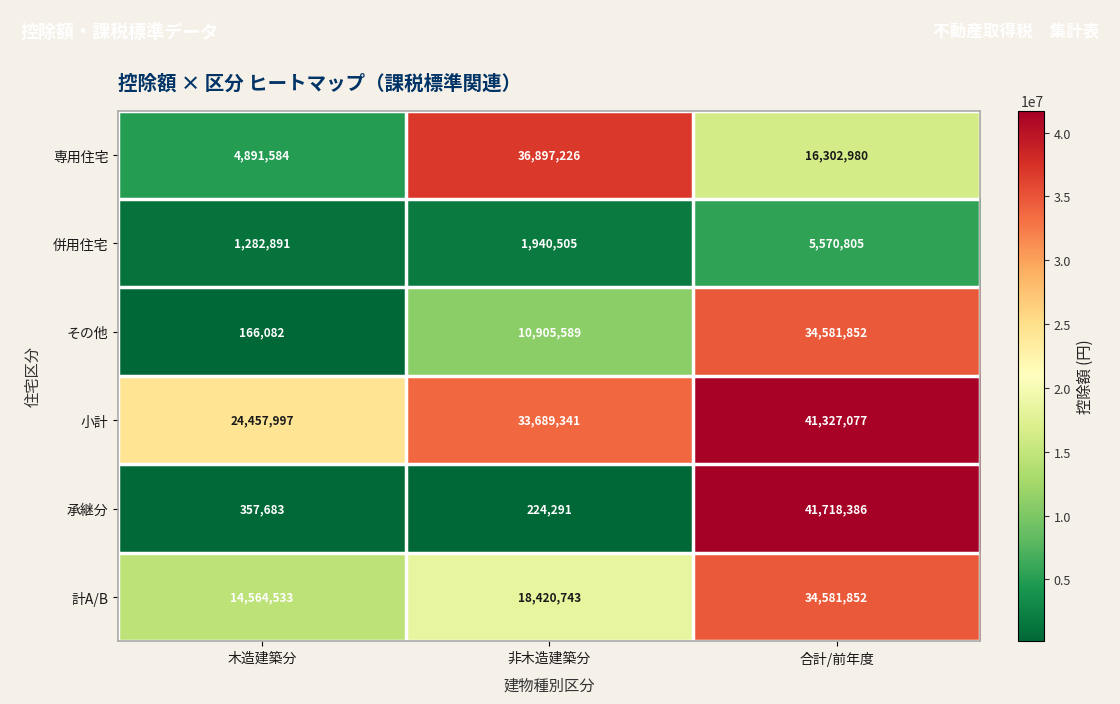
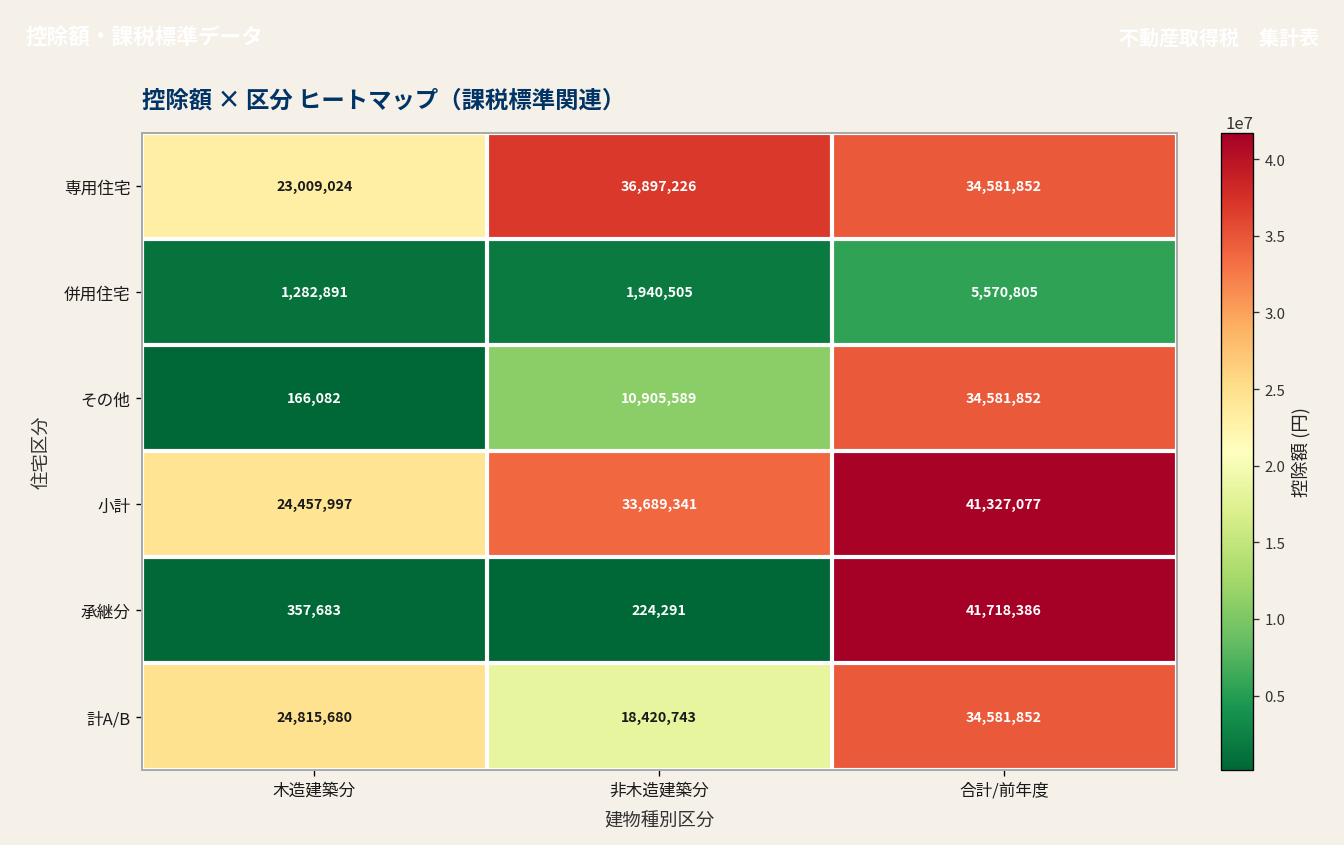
  {
    "専用住宅": {
-     "木造建築分": "4,891,584",
+     "木造建築分": "23,009,024",
      "非木造建築分": "36,897,226",
-     "合計/前年度": "16,302,980"
+     "合計/前年度": "34,581,852"
    },
    "併用住宅": {
      "木造建築分": "1,282,891",
      "非木造建築分": "1,940,505",
      "合計/前年度": "5,570,805"
    },
    "その他": {
      "木造建築分": "166,082",
      "非木造建築分": "10,905,589",
      "合計/前年度": "34,581,852"
    },
    "小計": {
      "木造建築分": "24,457,997",
      "非木造建築分": "33,689,341",
      "合計/前年度": "41,327,077"
    },
    "承継分": {
      "木造建築分": "357,683",
      "非木造建築分": "224,291",
      "合計/前年度": "41,718,386"
    },
    "計A/B": {
-     "木造建築分": "14,564,533",
+     "木造建築分": "24,815,680",
      "非木造建築分": "18,420,743",
      "合計/前年度": "34,581,852"
    }
  }
